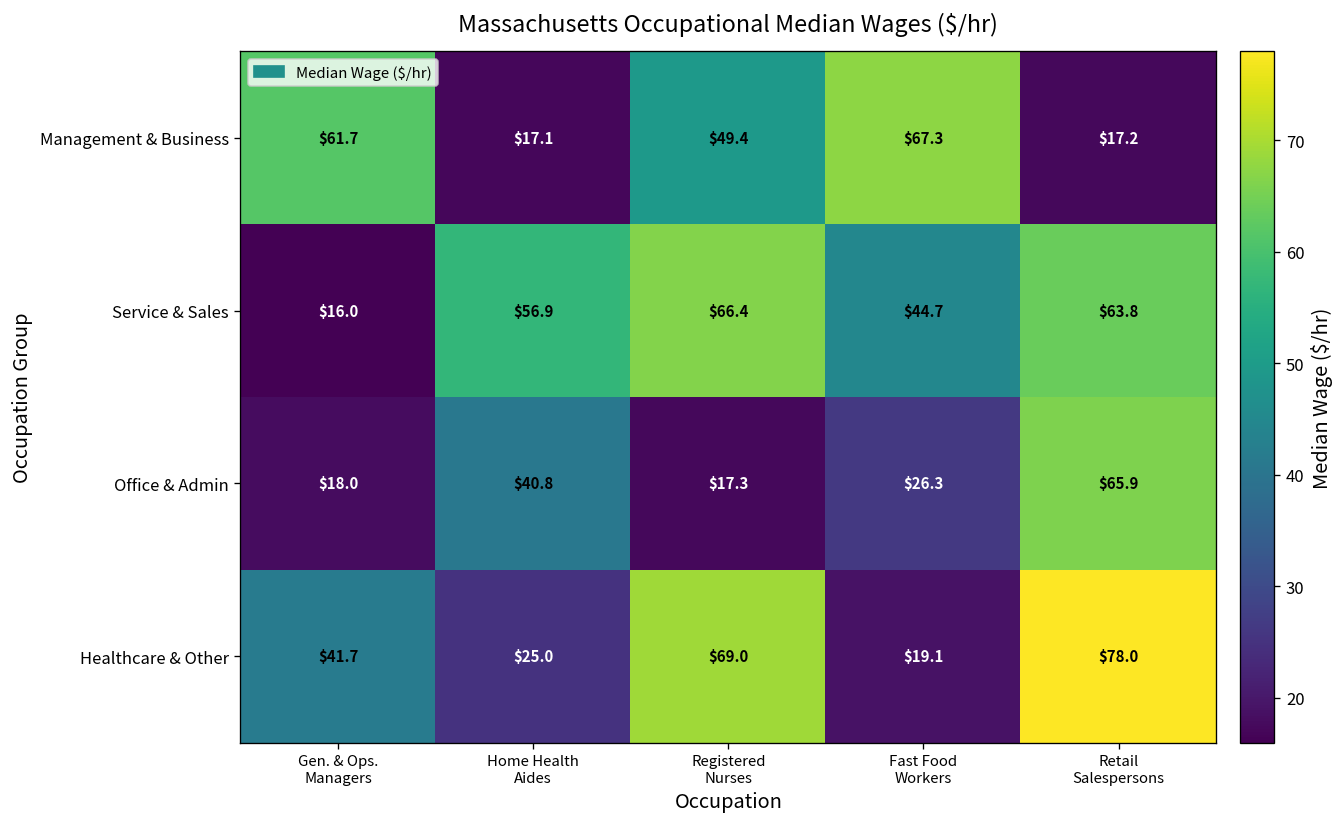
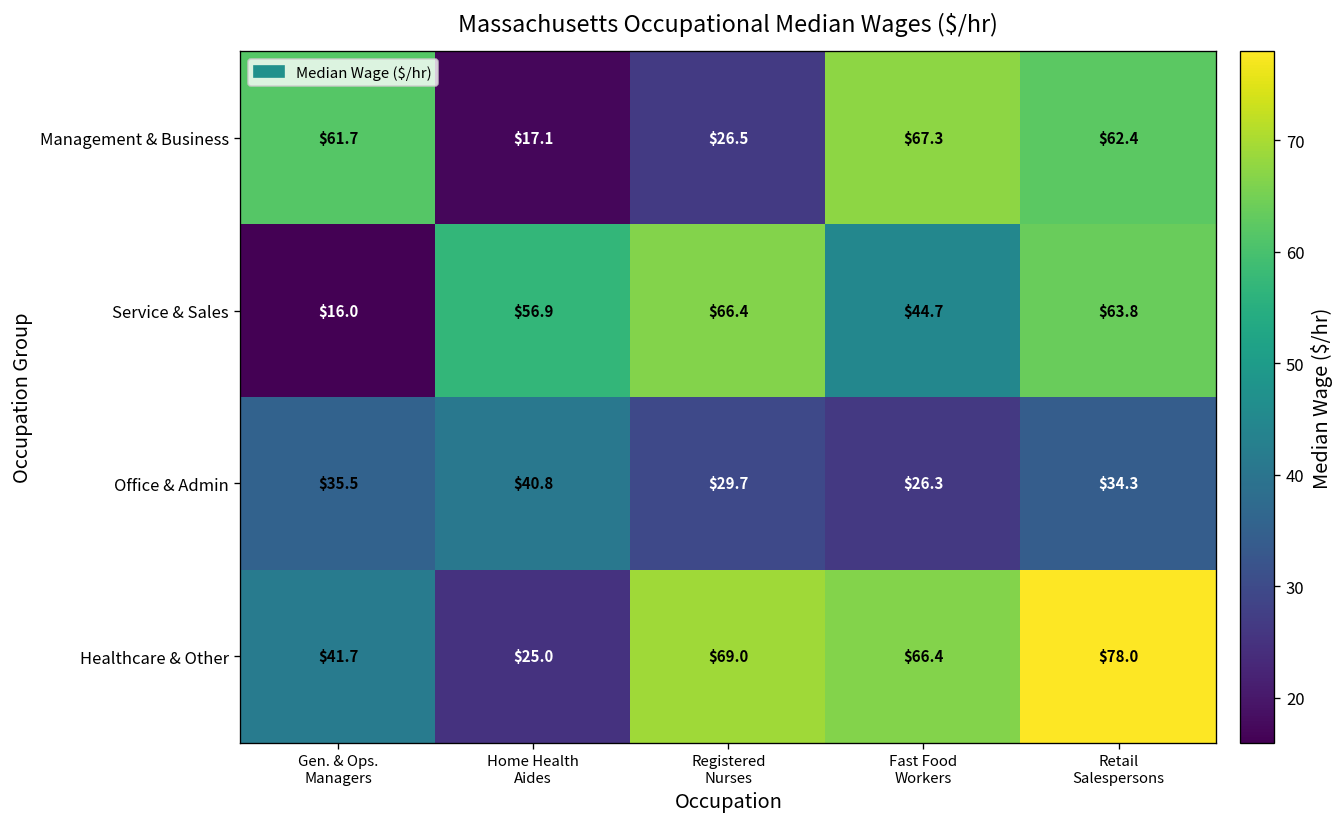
  {
    "Management & Business": {
      "Gen. & Ops. Managers": "$61.7",
      "Home Health Aides": "$17.1",
-     "Registered Nurses": "$49.4",
+     "Registered Nurses": "$26.5",
      "Fast Food Workers": "$67.3",
-     "Retail Salespersons": "$17.2"
+     "Retail Salespersons": "$62.4"
    },
    "Service & Sales": {
      "Gen. & Ops. Managers": "$16.0",
      "Home Health Aides": "$56.9",
      "Registered Nurses": "$66.4",
      "Fast Food Workers": "$44.7",
      "Retail Salespersons": "$63.8"
    },
    "Office & Admin": {
-     "Gen. & Ops. Managers": "$18.0",
+     "Gen. & Ops. Managers": "$35.5",
      "Home Health Aides": "$40.8",
-     "Registered Nurses": "$17.3",
+     "Registered Nurses": "$29.7",
      "Fast Food Workers": "$26.3",
-     "Retail Salespersons": "$65.9"
+     "Retail Salespersons": "$34.3"
    },
    "Healthcare & Other": {
      "Gen. & Ops. Managers": "$41.7",
      "Home Health Aides": "$25.0",
      "Registered Nurses": "$69.0",
-     "Fast Food Workers": "$19.1",
+     "Fast Food Workers": "$66.4",
      "Retail Salespersons": "$78.0"
    }
  }
